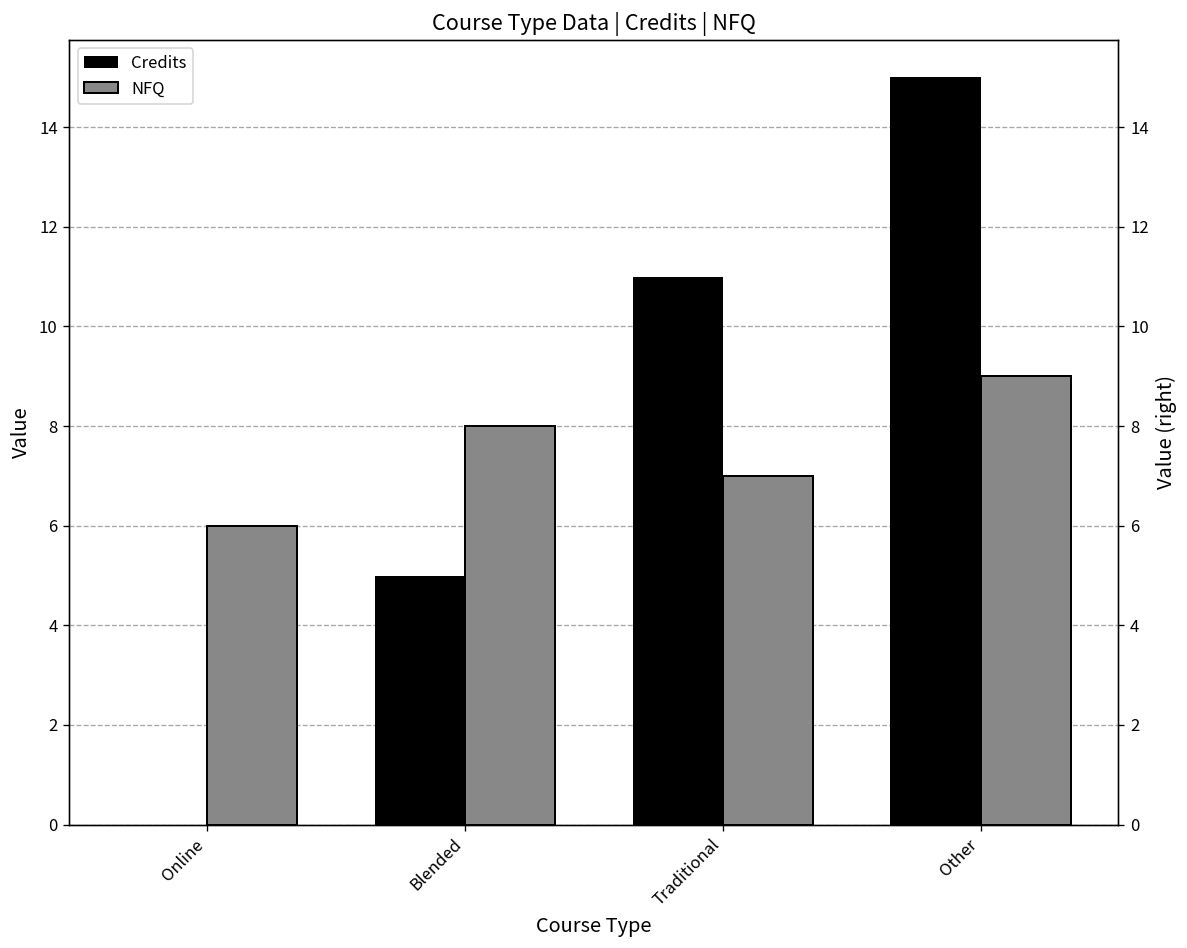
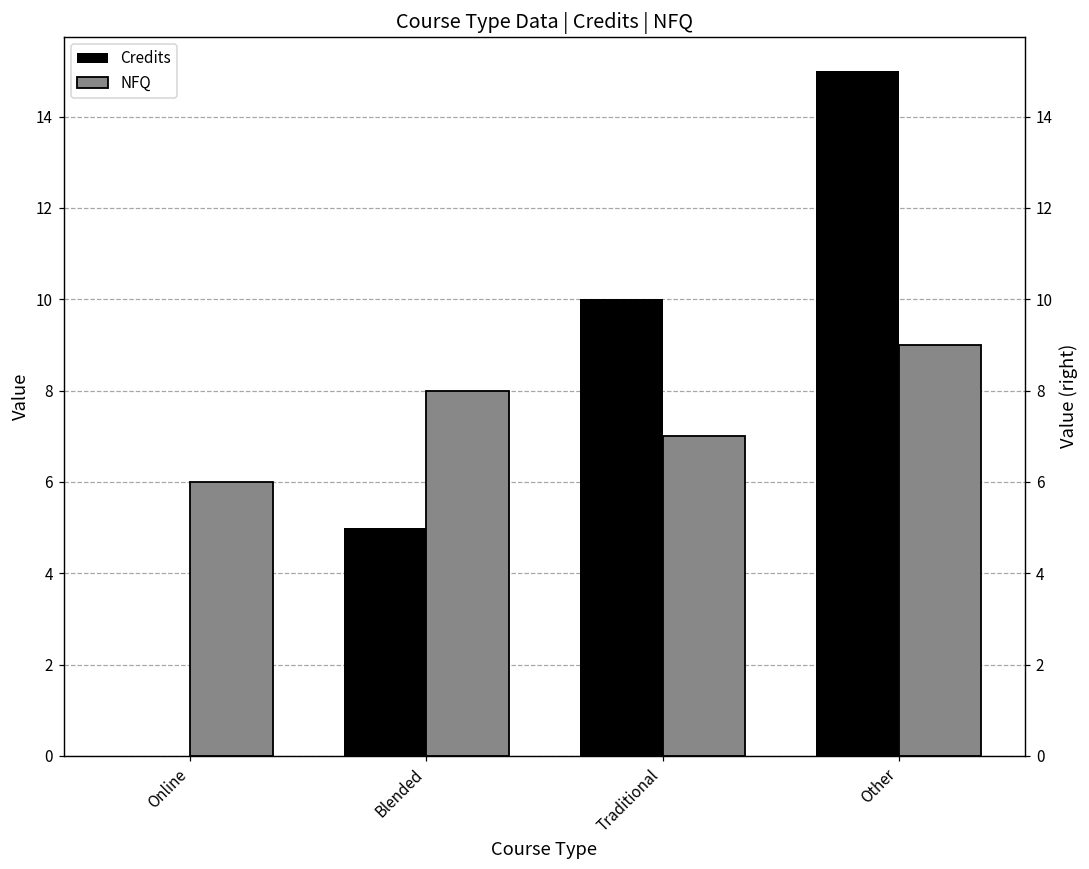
  {
    "Credits": {
      "Online": 0,
      "Blended": 5,
-     "Traditional": 11,
+     "Traditional": 10,
      "Other": 15
    },
    "NFQ": {
      "Online": 6,
      "Blended": 8,
      "Traditional": 7,
      "Other": 9
    }
  }
